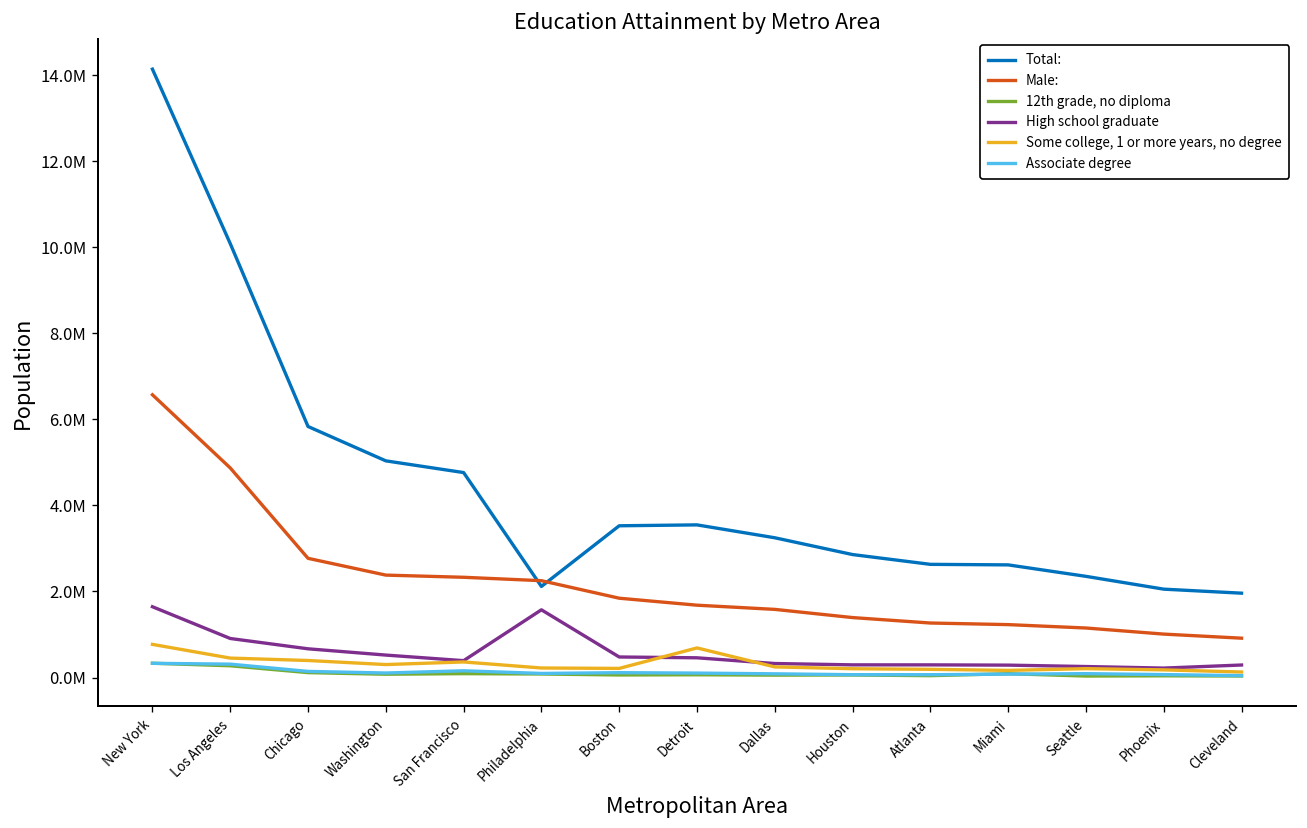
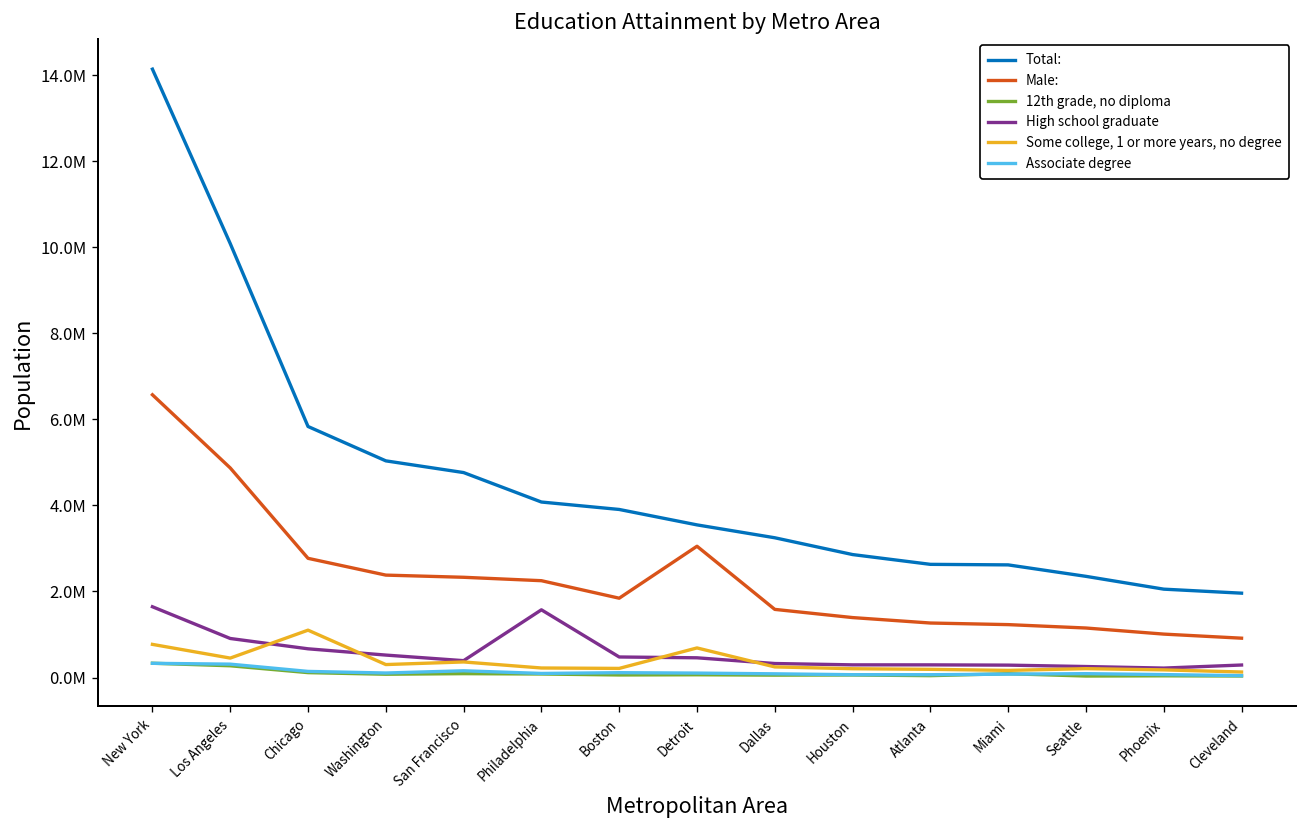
  {
    "Total:": {
      "New York": 14100000,
      "Los Angeles": 10100000,
      "Chicago": 5800000,
      "Washington": 5000000,
      "San Francisco": 4800000,
-     "Philadelphia": 2100000,
-     "Boston": 3500000,
+     "Philadelphia": 4100000,
+     "Boston": 3900000,
      "Detroit": 3500000,
      "Dallas": 3200000,
      "Houston": 2900000,
      "Atlanta": 2600000,
      "Miami": 2600000,
      "Seattle": 2400000,
      "Phoenix": 2100000,
      "Cleveland": 2000000
    },
    "Male:": {
      "New York": 6600000,
      "Los Angeles": 4900000,
      "Chicago": 2800000,
      "Washington": 2400000,
      "San Francisco": 2300000,
      "Philadelphia": 2300000,
      "Boston": 1800000,
-     "Detroit": 1700000,
+     "Detroit": 3100000,
      "Dallas": 1600000,
      "Houston": 1400000,
      "Atlanta": 1300000,
      "Miami": 1200000,
      "Seattle": 1200000,
      "Phoenix": 1000000,
      "Cleveland": 900000
    },
    "High school graduate": {
      "New York": 1600000,
      "Los Angeles": 900000,
      "Chicago": 700000,
      "Washington": 500000,
      "Philadelphia": 1600000,
      "Boston": 500000,
      "Detroit": 500000,
      "Dallas": 300000,
      "Houston": 300000,
      "Atlanta": 300000,
      "Miami": 300000,
      "Cleveland": 300000
    },
    "Some college, 1 or more years, no degree": {
      "New York": 800000,
      "Los Angeles": 500000,
-     "Chicago": 400000,
+     "Chicago": 1100000,
      "Washington": 300000,
      "Philadelphia": 200000,
      "Boston": 200000,
      "Detroit": 700000,
      "Dallas": 200000,
      "Houston": 200000,
      "Atlanta": 200000,
      "Miami": 200000,
      "Cleveland": 100000
    }
  }
